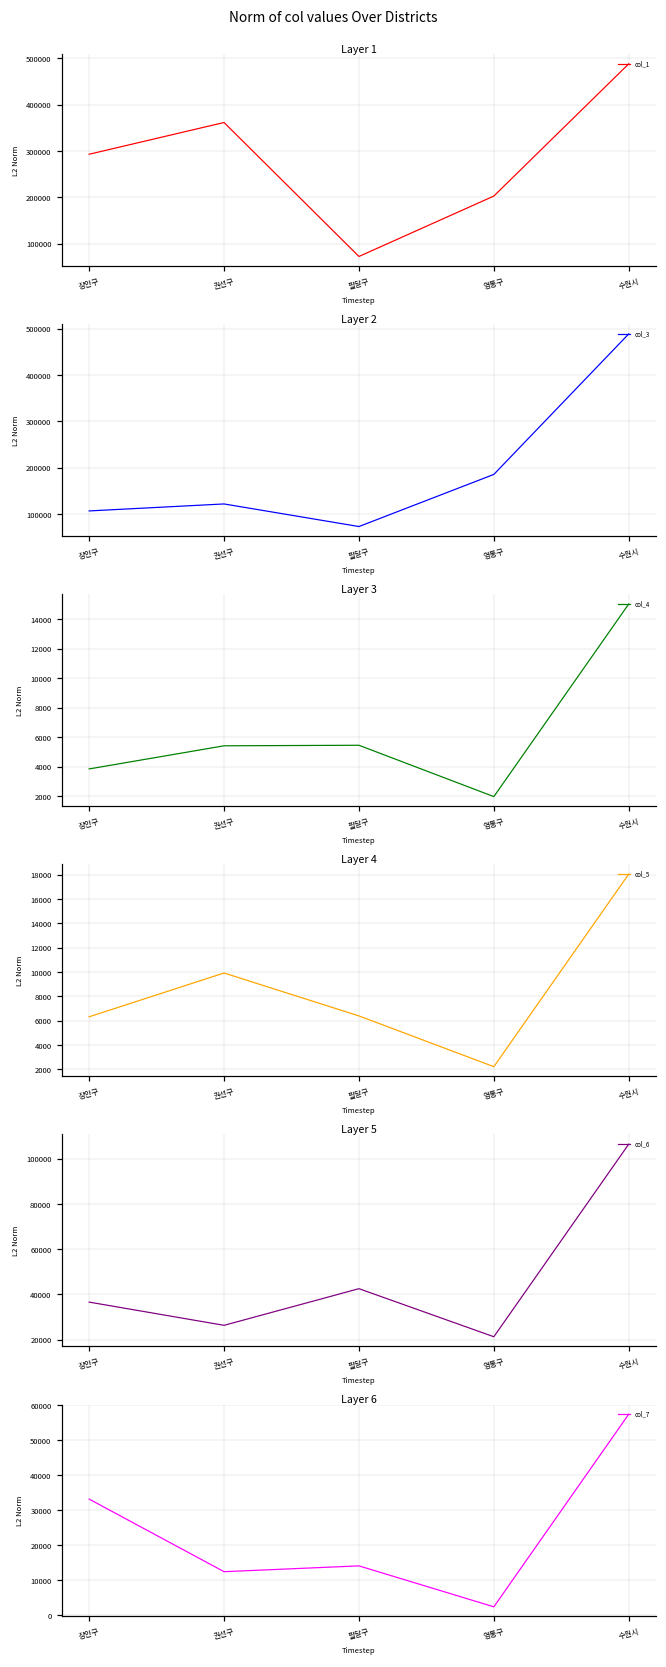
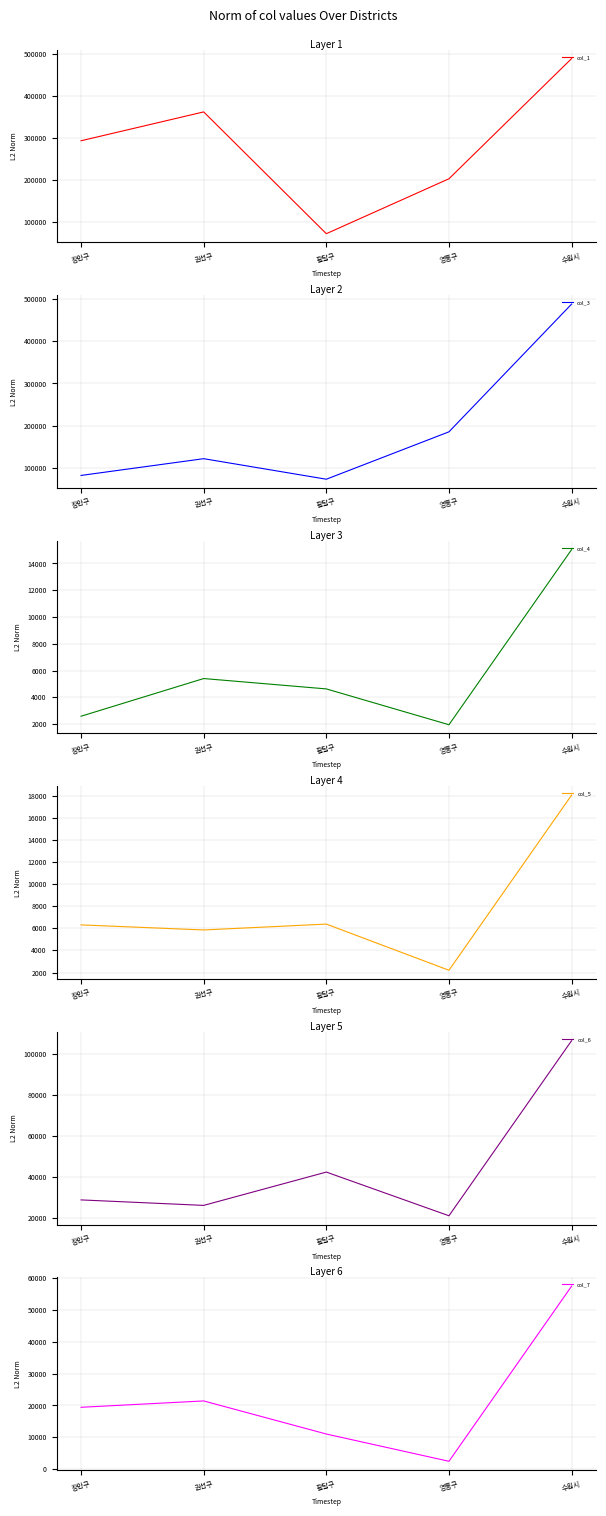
  {
    "Layer 1": {
      "장안구": 290000,
      "권선구": 360000,
      "팔달구": 70000,
      "영통구": 200000,
      "수원시": 490000
    },
    "Layer 2": {
-     "장안구": 110000,
+     "장안구": 80000,
      "권선구": 120000,
      "팔달구": 70000,
      "영통구": 190000,
      "수원시": 490000
    },
    "Layer 3": {
-     "장안구": 3800,
+     "장안구": 2600,
      "권선구": 5400,
-     "팔달구": 5400,
+     "팔달구": 4600,
      "영통구": 2000,
      "수원시": 15000
    },
    "Layer 4": {
      "장안구": 6300,
-     "권선구": 9900,
+     "권선구": 5900,
      "팔달구": 6400,
      "영통구": 2200,
      "수원시": 18100
    },
    "Layer 5": {
-     "장안구": 37000,
+     "장안구": 29000,
      "권선구": 26000,
      "팔달구": 42000,
      "영통구": 21000,
      "수원시": 106000
    },
    "Layer 6": {
-     "장안구": 33000,
-     "권선구": 12000,
-     "팔달구": 14000,
+     "장안구": 19000,
+     "권선구": 21000,
+     "팔달구": 11000,
      "영통구": 2000,
      "수원시": 57000
    }
  }
